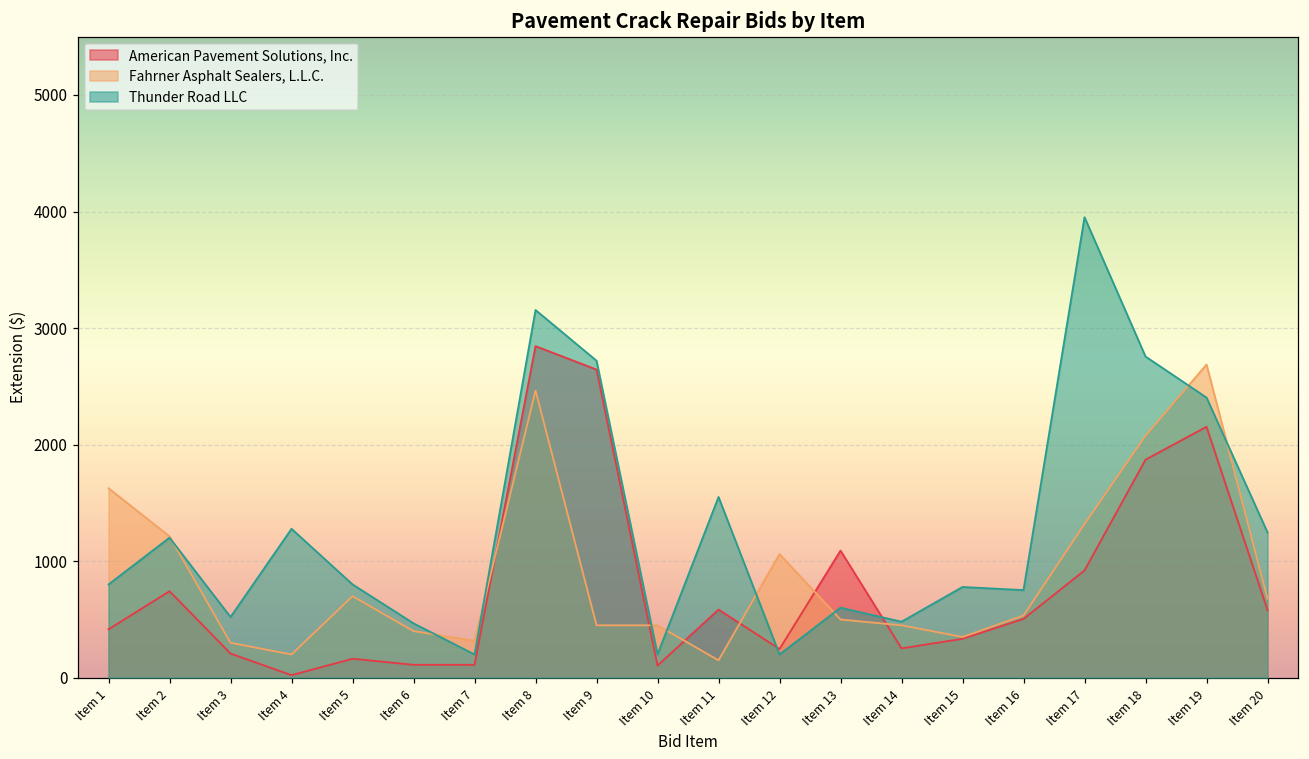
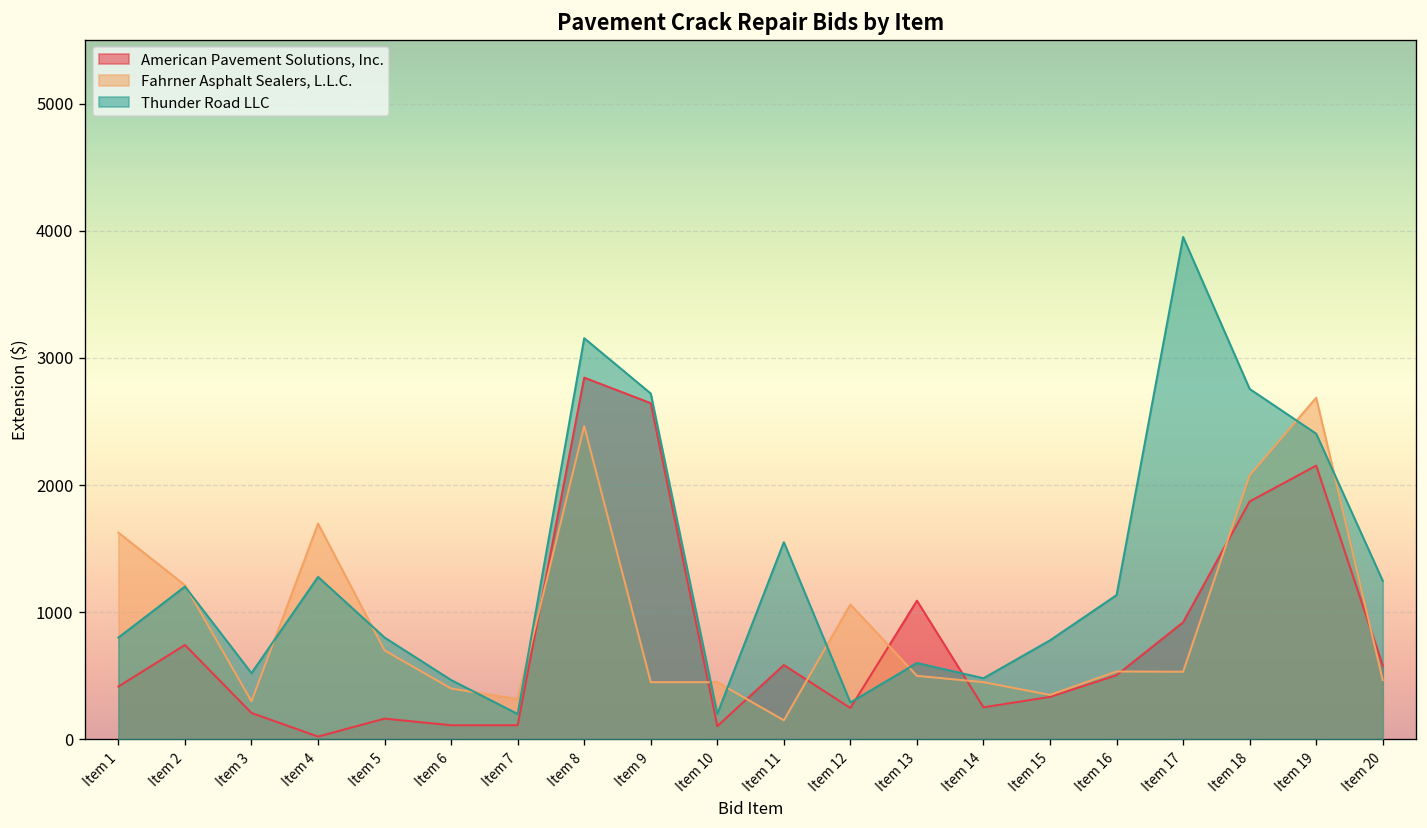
  {
    "American Pavement Solutions, Inc.": {
      "Item 1": 420,
      "Item 2": 740,
      "Item 3": 210,
      "Item 4": 20,
      "Item 5": 160,
      "Item 6": 110,
      "Item 7": 110,
      "Item 8": 2850,
      "Item 9": 2640,
      "Item 10": 100,
      "Item 11": 590,
      "Item 12": 250,
      "Item 13": 1090,
      "Item 14": 250,
      "Item 16": 500,
      "Item 17": 920,
      "Item 18": 1870,
      "Item 19": 2150,
      "Item 20": 580
    },
    "Fahrner Asphalt Sealers, L.L.C.": {
      "Item 1": 1630,
      "Item 3": 300,
-     "Item 4": 200,
+     "Item 4": 1700,
      "Item 5": 700,
      "Item 6": 400,
      "Item 7": 320,
      "Item 8": 2460,
      "Item 9": 450,
      "Item 10": 450,
      "Item 11": 150,
      "Item 12": 1060,
      "Item 13": 500,
      "Item 14": 450,
      "Item 16": 530,
-     "Item 17": 1320,
+     "Item 17": 530,
      "Item 18": 2080,
      "Item 19": 2690,
-     "Item 20": 680
+     "Item 20": 470
    },
    "Thunder Road LLC": {
      "Item 1": 800,
      "Item 3": 520,
      "Item 4": 1280,
      "Item 5": 800,
      "Item 6": 470,
      "Item 7": 200,
      "Item 8": 3160,
      "Item 9": 2720,
      "Item 10": 200,
      "Item 11": 1550,
-     "Item 12": 200,
+     "Item 12": 290,
      "Item 13": 600,
      "Item 14": 480,
      "Item 15": 780,
-     "Item 16": 750,
+     "Item 16": 1140,
      "Item 17": 3950,
      "Item 18": 2760,
      "Item 19": 2400,
      "Item 20": 1250
    }
  }
